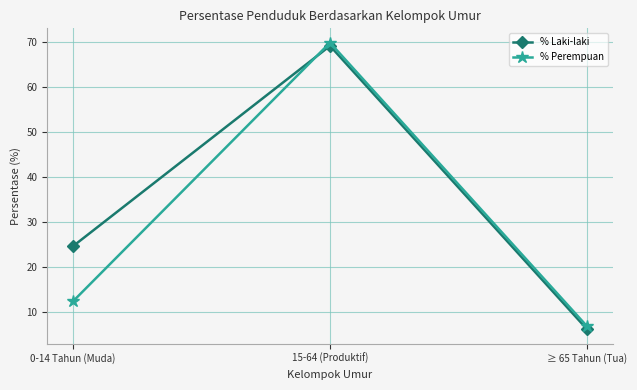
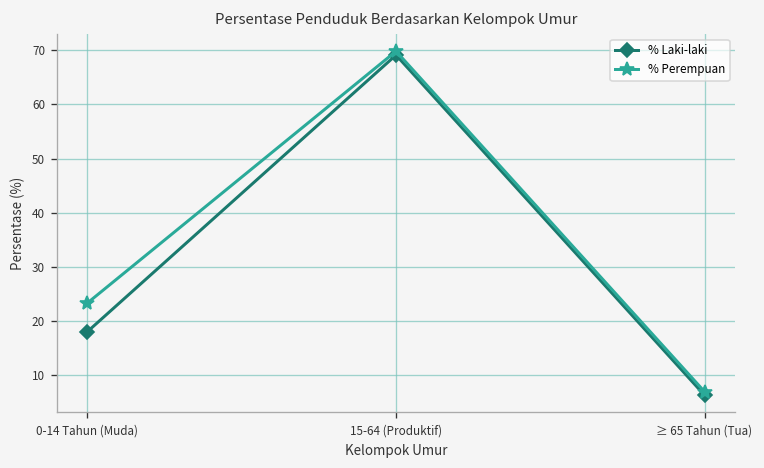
  {
    "% Laki-laki": {
-     "0-14 Tahun (Muda)": 25,
+     "0-14 Tahun (Muda)": 18,
      "15-64 (Produktif)": 69,
      "≥ 65 Tahun (Tua)": 6
    },
    "% Perempuan": {
-     "0-14 Tahun (Muda)": 12,
+     "0-14 Tahun (Muda)": 23,
      "15-64 (Produktif)": 70,
      "≥ 65 Tahun (Tua)": 7
    }
  }
